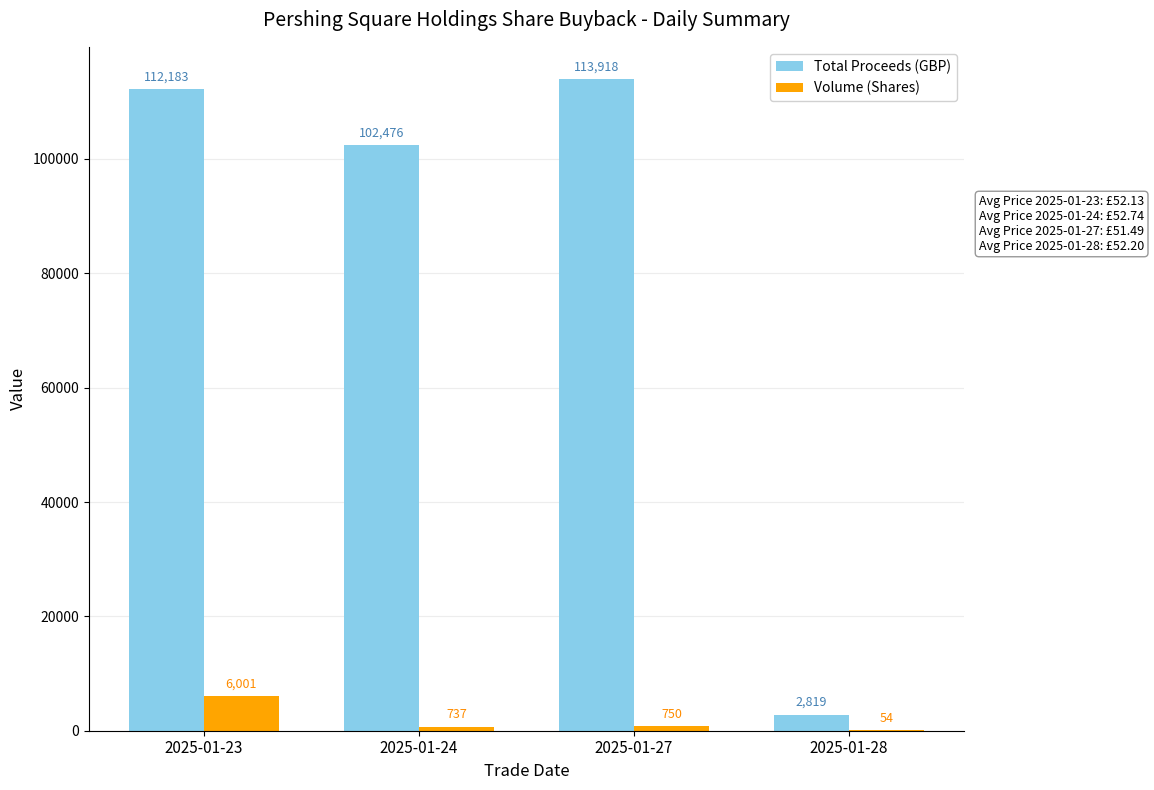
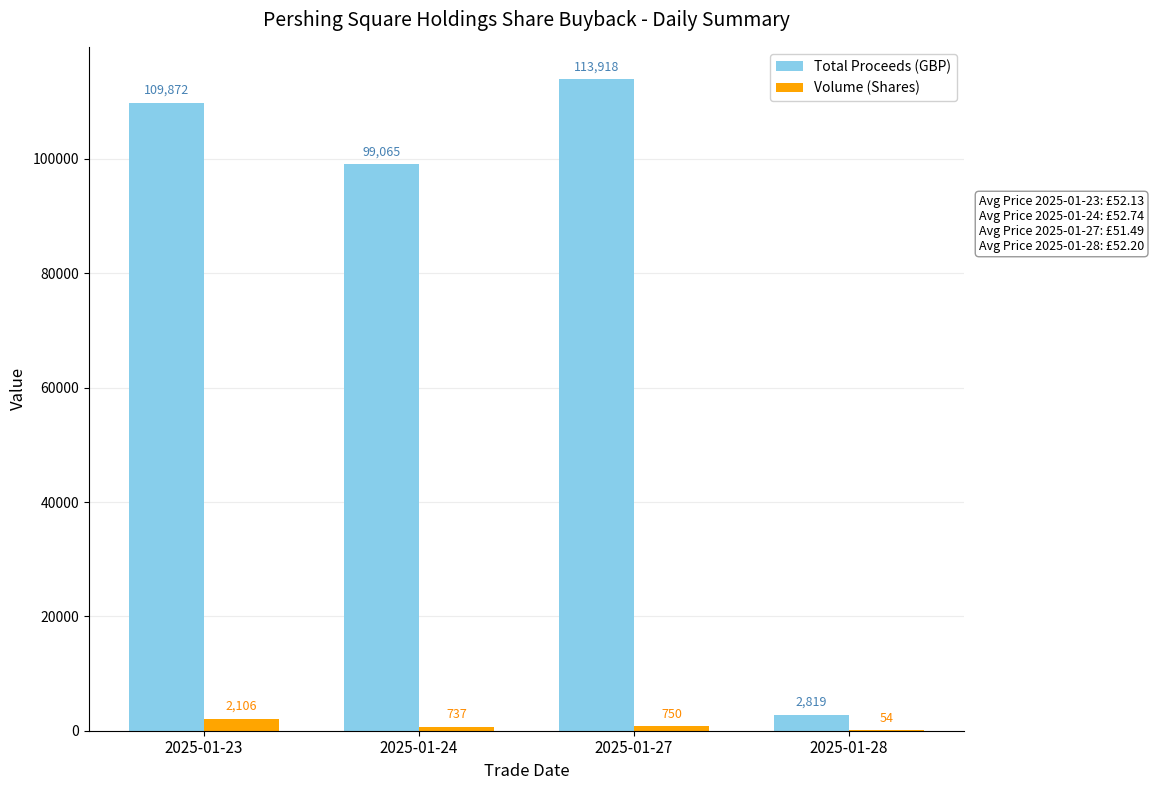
  {
    "Total Proceeds (GBP)": {
-     "2025-01-23": "112,183",
-     "2025-01-24": "102,476",
+     "2025-01-23": "109,872",
+     "2025-01-24": "99,065",
      "2025-01-27": "113,918",
      "2025-01-28": "2,819"
    },
    "Volume (Shares)": {
-     "2025-01-23": "6,001",
+     "2025-01-23": "2,106",
      "2025-01-24": "737",
      "2025-01-27": "750",
      "2025-01-28": "54"
    }
  }
